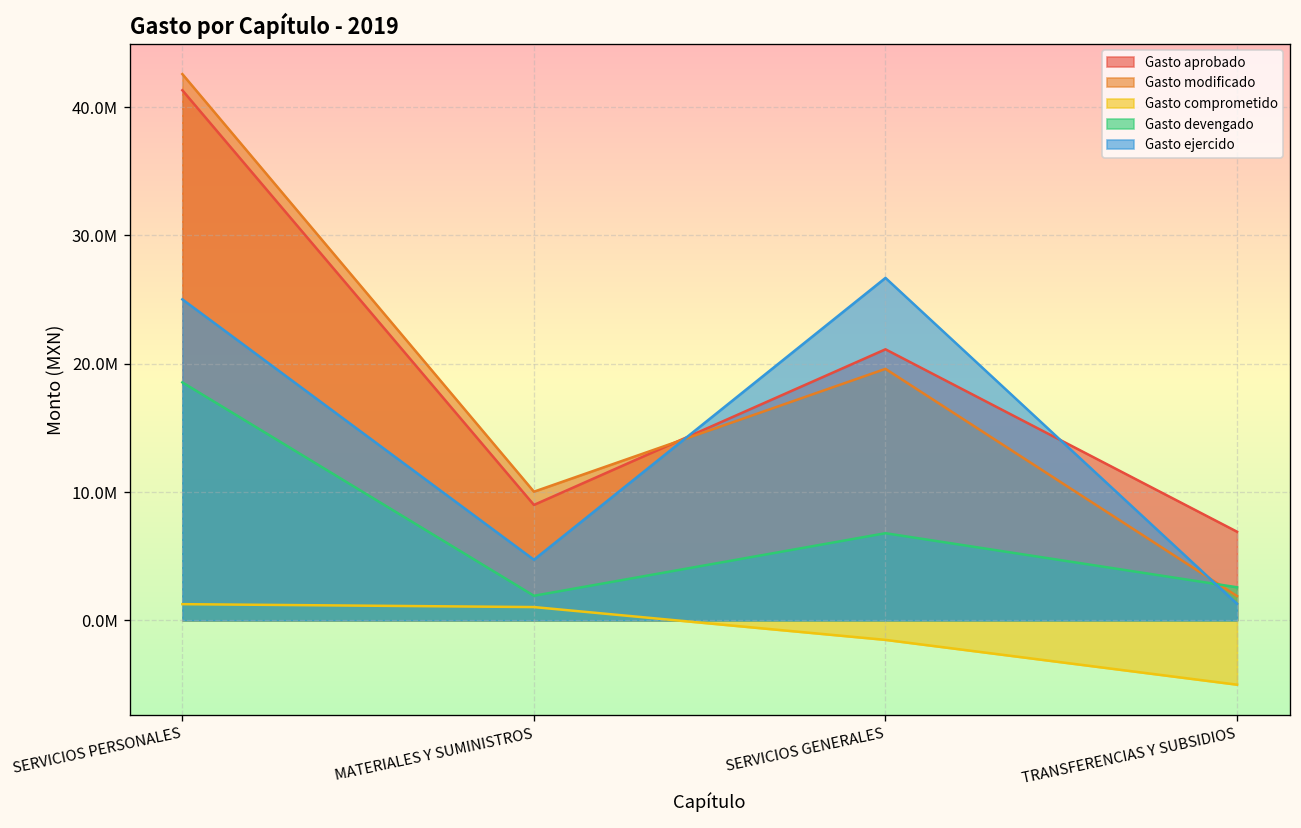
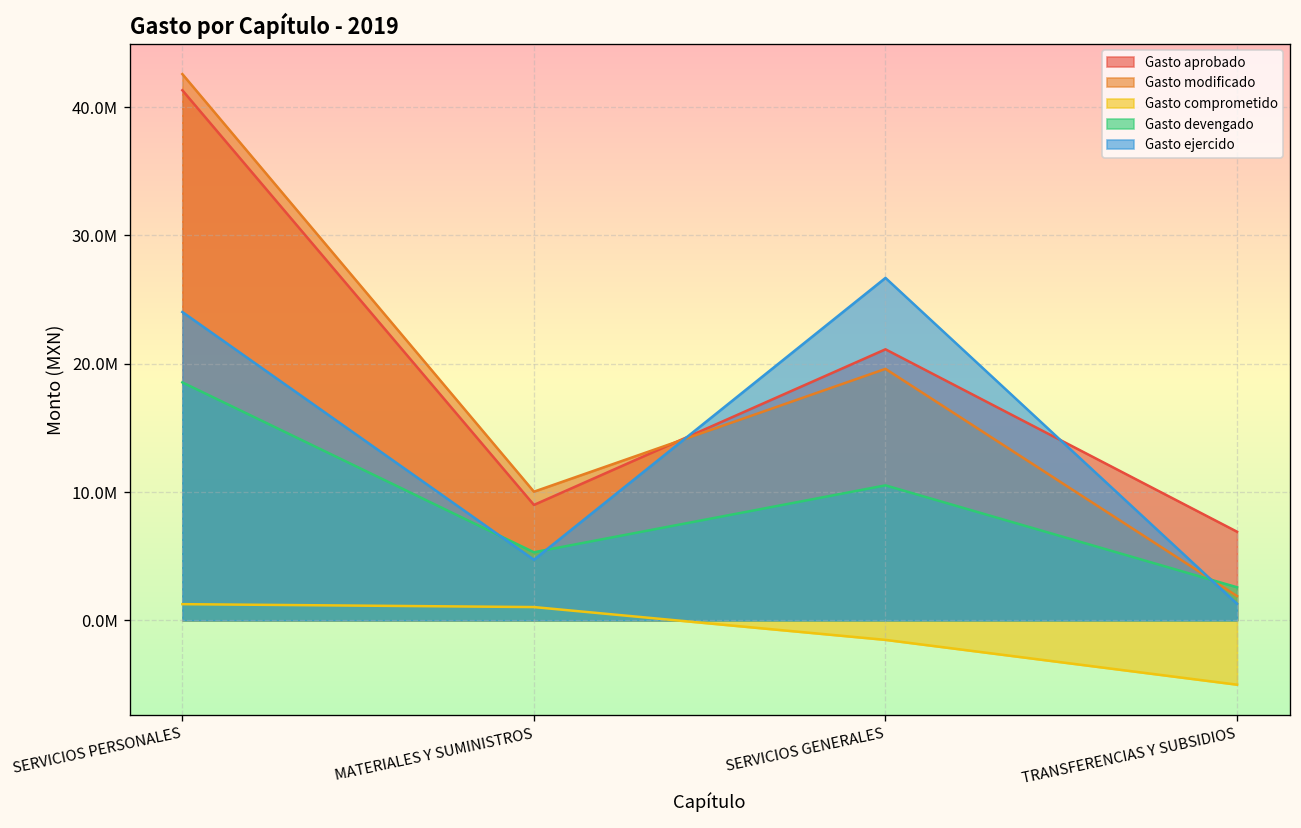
  {
    "Gasto devengado": {
      "SERVICIOS PERSONALES": 18500000,
-     "MATERIALES Y SUMINISTROS": 1900000,
-     "SERVICIOS GENERALES": 6800000,
+     "MATERIALES Y SUMINISTROS": 5300000,
+     "SERVICIOS GENERALES": 10500000,
      "TRANSFERENCIAS Y SUBSIDIOS": 2600000
    },
    "Gasto ejercido": {
-     "SERVICIOS PERSONALES": 25000000,
+     "SERVICIOS PERSONALES": 24000000,
      "MATERIALES Y SUMINISTROS": 4700000,
      "SERVICIOS GENERALES": 26700000,
      "TRANSFERENCIAS Y SUBSIDIOS": 1300000
    }
  }
